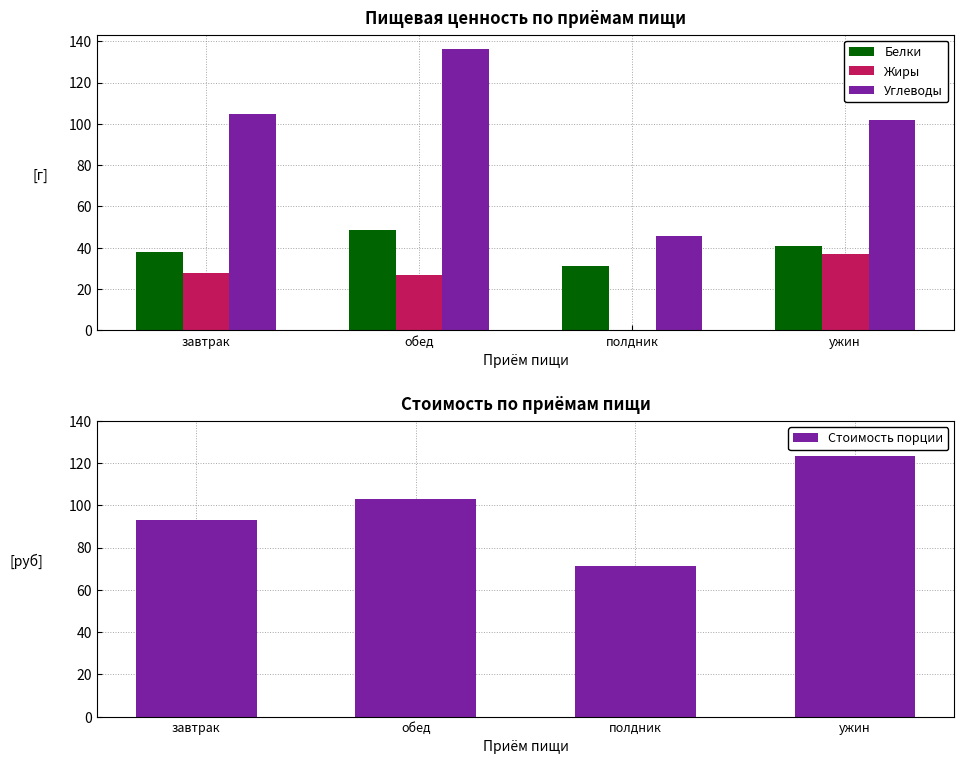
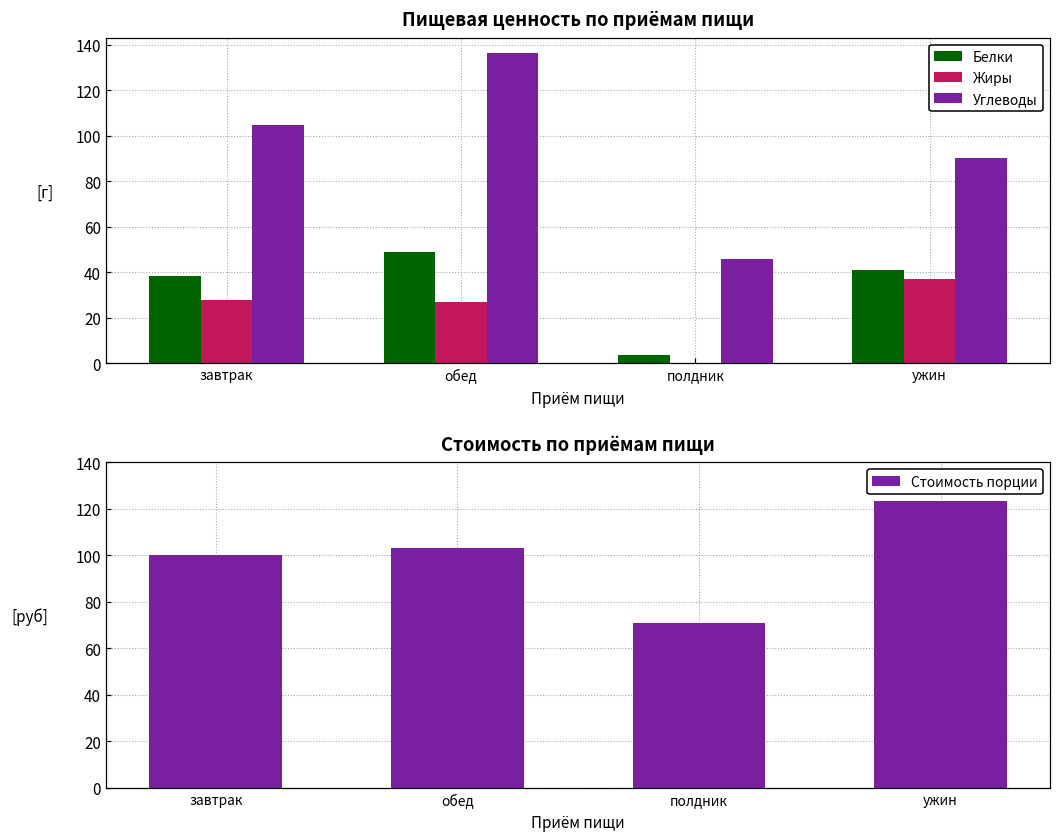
  {
    "Пищевая ценность по приёмам пищи": {
      "Белки": {
        "завтрак": 38,
        "обед": 49,
-       "полдник": 31,
+       "полдник": 4,
        "ужин": 41
      },
      "Жиры": {
        "завтрак": 28,
        "обед": 27,
        "ужин": 37
      },
      "Углеводы": {
        "завтрак": 105,
        "обед": 136,
        "полдник": 46,
-       "ужин": 102
+       "ужин": 90
      }
    },
    "Стоимость по приёмам пищи": {
-     "завтрак": 93,
+     "завтрак": 100,
      "обед": 103,
      "полдник": 71,
      "ужин": 124
    }
  }
